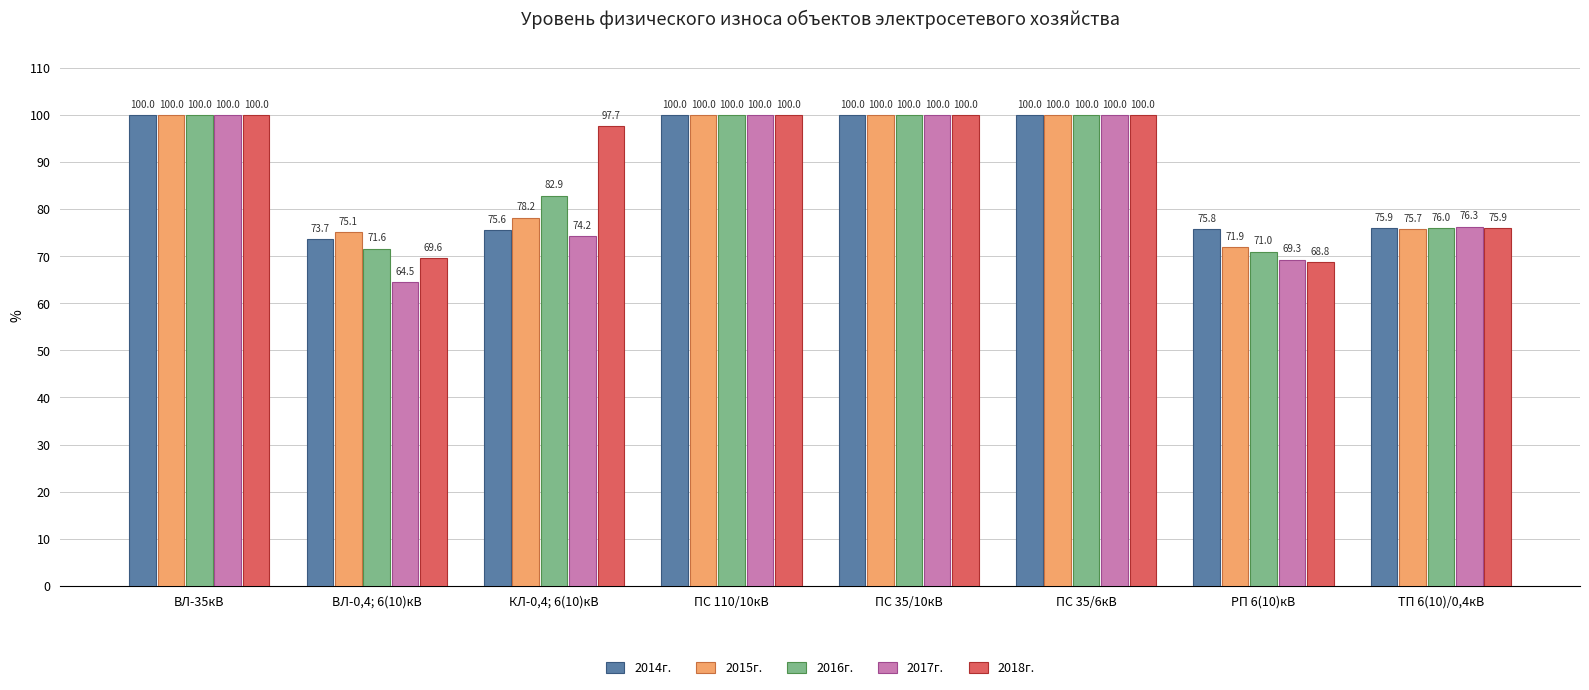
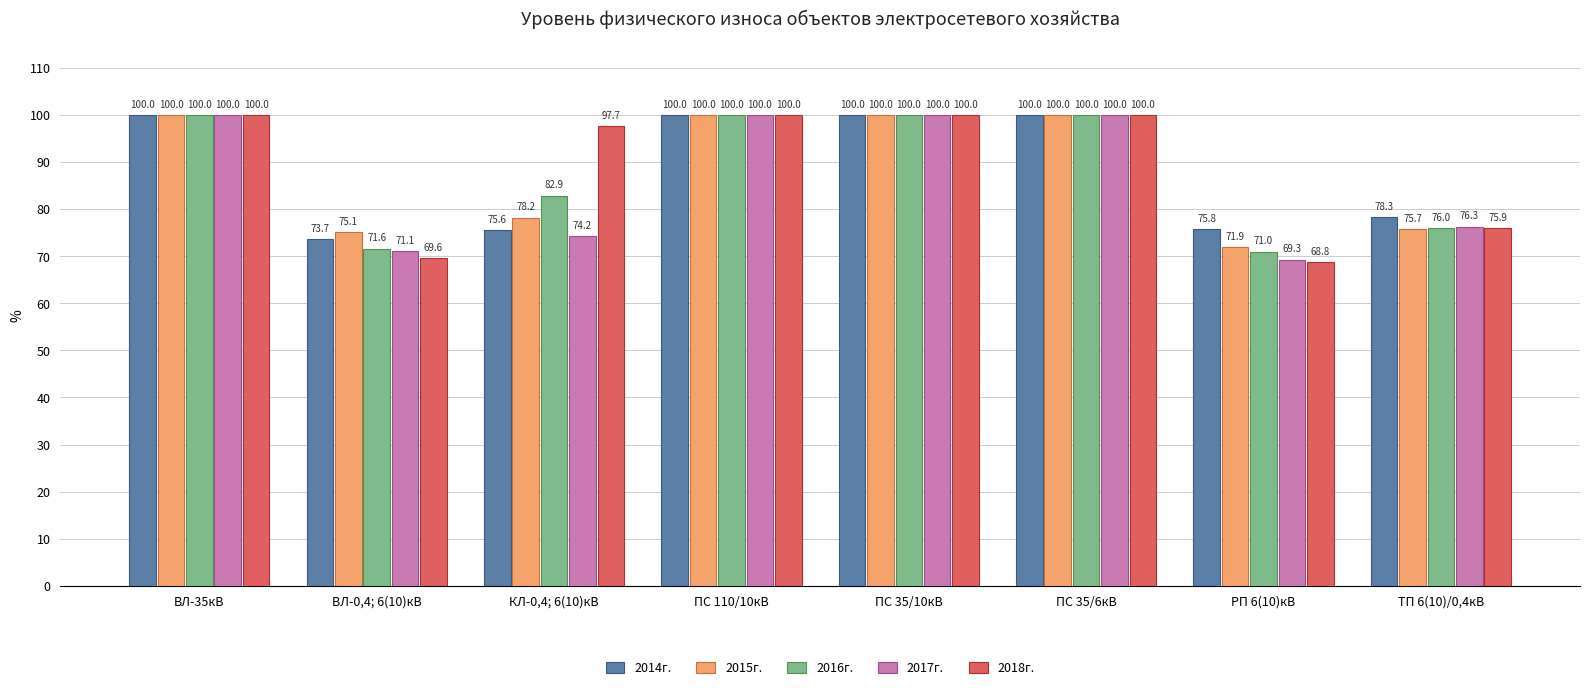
  {
    "2014г.": {
      "ВЛ-35кВ": 100.0,
      "ВЛ-0,4; 6(10)кВ": 73.7,
      "КЛ-0,4; 6(10)кВ": 75.6,
      "ПС 110/10кВ": 100.0,
      "ПС 35/10кВ": 100.0,
      "ПС 35/6кВ": 100.0,
      "РП 6(10)кВ": 75.8,
-     "ТП 6(10)/0,4кВ": 75.9
+     "ТП 6(10)/0,4кВ": 78.3
    },
    "2015г.": {
      "ВЛ-35кВ": 100.0,
      "ВЛ-0,4; 6(10)кВ": 75.1,
      "КЛ-0,4; 6(10)кВ": 78.2,
      "ПС 110/10кВ": 100.0,
      "ПС 35/10кВ": 100.0,
      "ПС 35/6кВ": 100.0,
      "РП 6(10)кВ": 71.9,
      "ТП 6(10)/0,4кВ": 75.7
    },
    "2016г.": {
      "ВЛ-35кВ": 100.0,
      "ВЛ-0,4; 6(10)кВ": 71.6,
      "КЛ-0,4; 6(10)кВ": 82.9,
      "ПС 110/10кВ": 100.0,
      "ПС 35/10кВ": 100.0,
      "ПС 35/6кВ": 100.0,
      "РП 6(10)кВ": 71.0,
      "ТП 6(10)/0,4кВ": 76.0
    },
    "2017г.": {
      "ВЛ-35кВ": 100.0,
-     "ВЛ-0,4; 6(10)кВ": 64.5,
+     "ВЛ-0,4; 6(10)кВ": 71.1,
      "КЛ-0,4; 6(10)кВ": 74.2,
      "ПС 110/10кВ": 100.0,
      "ПС 35/10кВ": 100.0,
      "ПС 35/6кВ": 100.0,
      "РП 6(10)кВ": 69.3,
      "ТП 6(10)/0,4кВ": 76.3
    },
    "2018г.": {
      "ВЛ-35кВ": 100.0,
      "ВЛ-0,4; 6(10)кВ": 69.6,
      "КЛ-0,4; 6(10)кВ": 97.7,
      "ПС 110/10кВ": 100.0,
      "ПС 35/10кВ": 100.0,
      "ПС 35/6кВ": 100.0,
      "РП 6(10)кВ": 68.8,
      "ТП 6(10)/0,4кВ": 75.9
    }
  }
